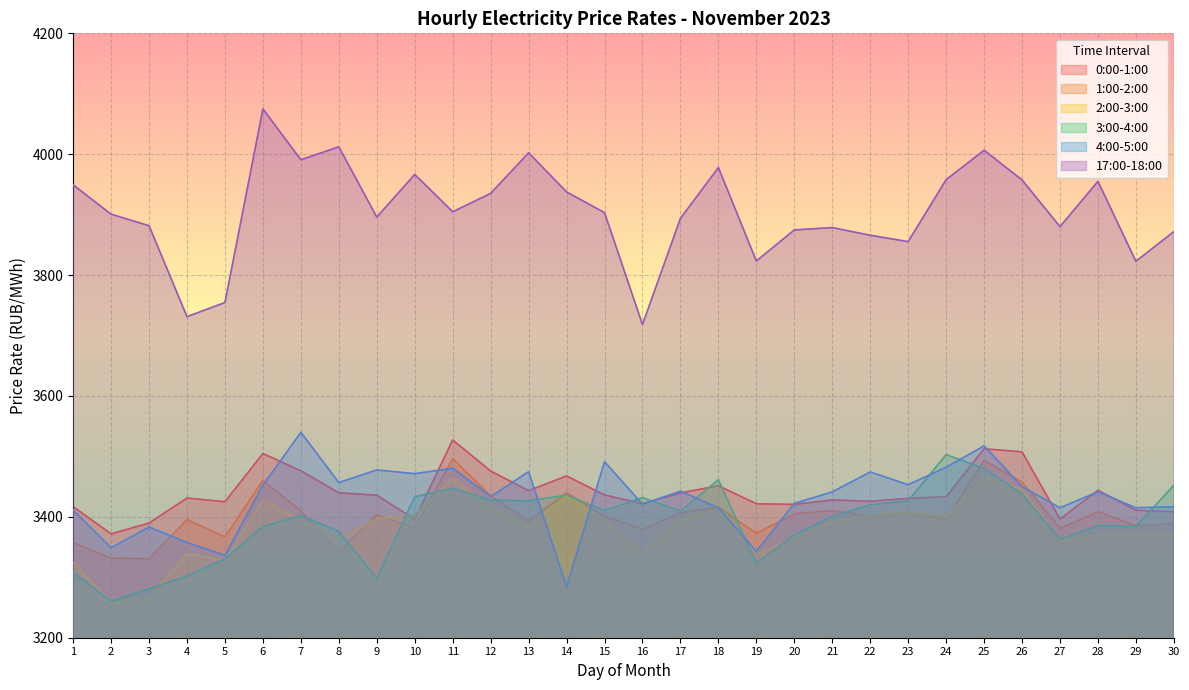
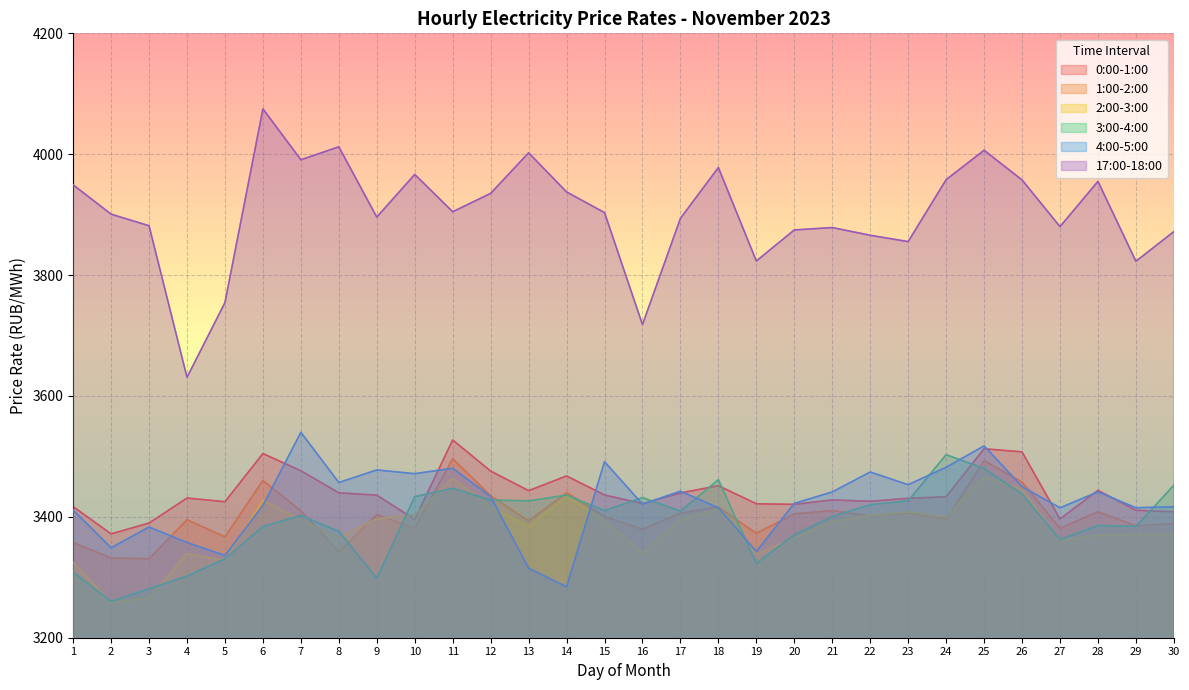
  {
    "3:00-4:00": {
      "1": 3310,
      "3": 3280,
      "4": 3300,
      "6": 3380,
      "7": 3400,
      "8": 3380,
      "9": 3300,
      "10": 3430,
      "11": 3450,
      "12": 3430,
      "13": 3430,
      "15": 3410,
      "16": 3430,
      "18": 3460,
      "19": 3320,
      "20": 3370,
      "21": 3400,
      "22": 3420,
      "24": 3500,
      "25": 3480,
      "26": 3440,
      "28": 3390,
      "30": 3450
    },
    "4:00-5:00": {
      "1": 3410,
      "2": 3350,
      "3": 3380,
      "4": 3360,
      "5": 3340,
-     "6": 3450,
+     "6": 3420,
      "7": 3540,
      "8": 3460,
      "9": 3480,
      "10": 3470,
      "11": 3480,
-     "13": 3470,
+     "13": 3310,
      "14": 3280,
      "15": 3490,
      "19": 3340,
      "21": 3440,
      "22": 3470,
      "23": 3450,
      "24": 3480,
      "25": 3520,
      "27": 3410,
      "29": 3420,
      "30": 3420
    },
    "17:00-18:00": {
      "1": 3950,
      "2": 3900,
      "3": 3880,
-     "4": 3730,
+     "4": 3630,
      "5": 3750,
      "6": 4080,
      "7": 3990,
      "8": 4010,
      "9": 3900,
      "10": 3970,
      "11": 3900,
      "12": 3940,
      "13": 4000,
      "14": 3940,
      "15": 3900,
      "16": 3720,
      "17": 3890,
      "18": 3980,
      "19": 3820,
      "20": 3870,
      "21": 3880,
      "22": 3870,
      "23": 3860,
      "24": 3960,
      "25": 4010,
      "26": 3960,
      "27": 3880,
      "28": 3960,
      "29": 3820,
      "30": 3870
    }
  }
